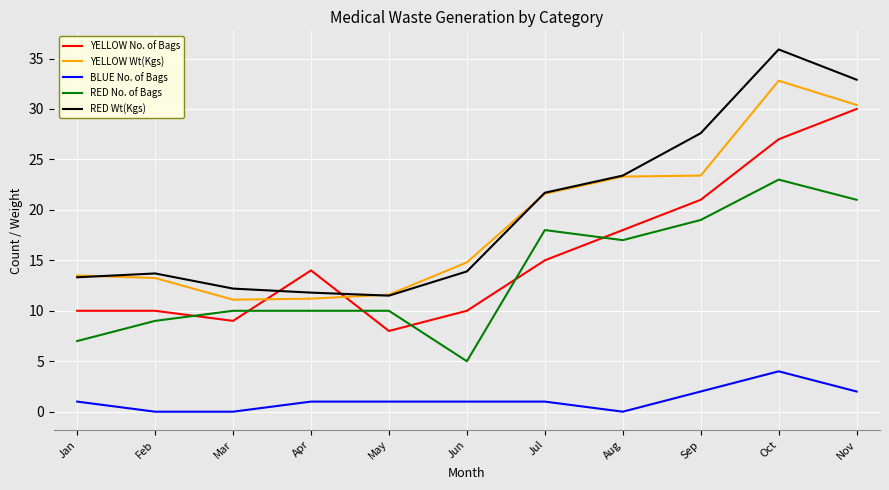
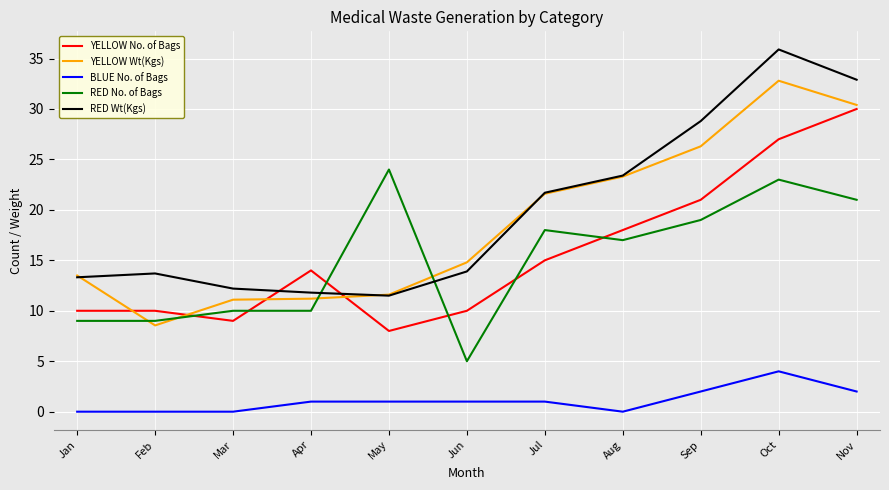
  {
    "YELLOW No. of Bags": {
      "Jan": 10.0,
      "Feb": 10.0,
      "Mar": 9.0,
      "Apr": 14.0,
      "May": 8.0,
      "Jun": 10.0,
      "Jul": 15.0,
      "Aug": 18.0,
      "Sep": 21.0,
      "Oct": 27.0,
      "Nov": 30.0
    },
    "YELLOW Wt(Kgs)": {
-     "Feb": 13.3,
+     "Feb": 8.6,
      "Mar": 11.1,
      "Apr": 11.2,
      "Jun": 14.8,
-     "Sep": 23.4,
+     "Sep": 26.3,
      "Oct": 32.8,
      "Nov": 30.4
    },
    "BLUE No. of Bags": {
-     "Jan": 1,
+     "Jan": 0,
      "Feb": 0,
      "Mar": 0,
      "Apr": 1,
      "May": 1,
      "Jun": 1,
      "Jul": 1,
      "Aug": 0,
      "Sep": 2,
      "Oct": 4,
      "Nov": 2
    },
    "RED No. of Bags": {
-     "Jan": 7,
+     "Jan": 9,
      "Feb": 9,
      "Mar": 10,
      "Apr": 10,
-     "May": 10,
+     "May": 24,
      "Jun": 5,
      "Jul": 18,
      "Aug": 17,
      "Sep": 19,
      "Oct": 23,
      "Nov": 21
    },
    "RED Wt(Kgs)": {
      "Feb": 13.7,
      "Mar": 12.2,
      "Apr": 11.8,
      "Jun": 13.9,
-     "Sep": 27.6,
+     "Sep": 28.8,
      "Oct": 35.9,
      "Nov": 32.9
    }
  }
